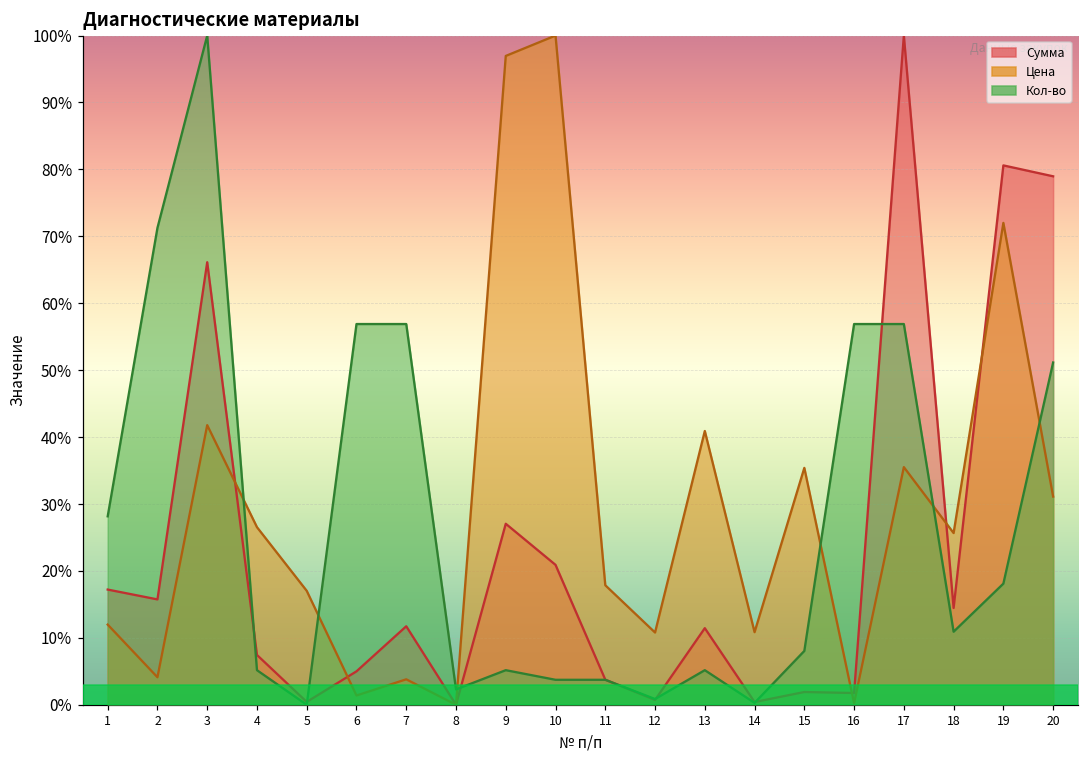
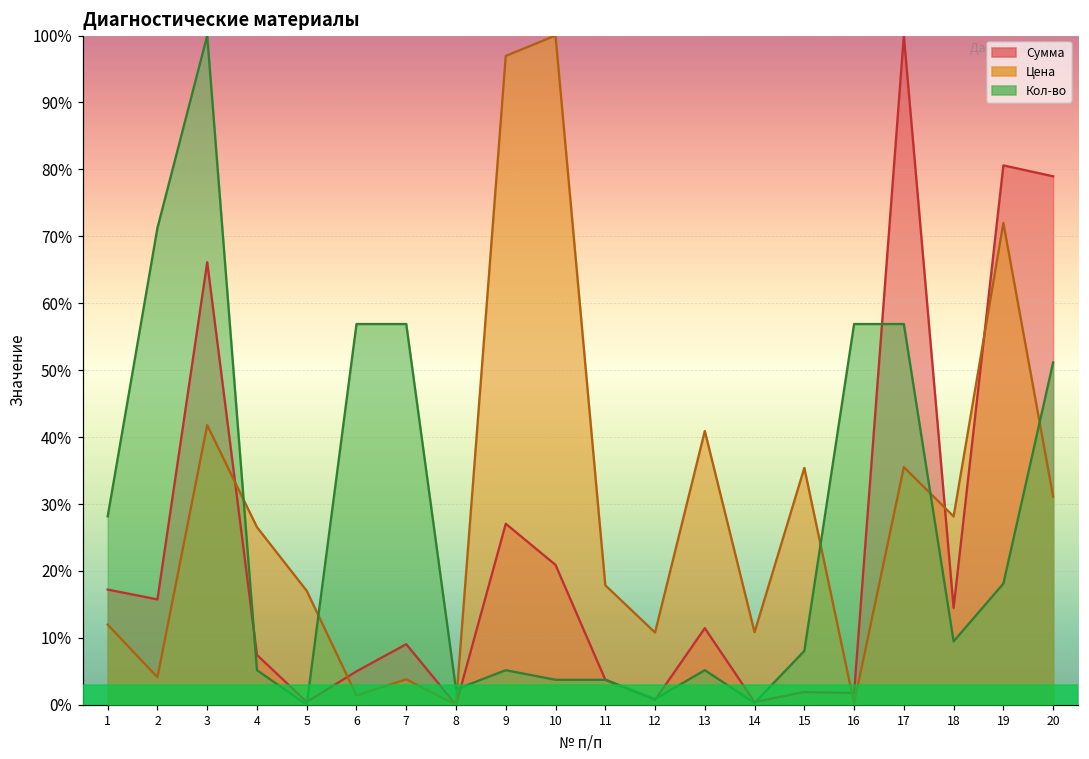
  {
    "Сумма": {
      "1": "17%",
      "2": "16%",
      "3": "66%",
      "4": "7%",
      "6": "5%",
-     "7": "12%",
+     "7": "9%",
      "9": "27%",
      "10": "21%",
      "13": "11%",
      "17": "100%",
      "18": "14%",
      "19": "81%",
      "20": "79%"
    },
    "Цена": {
      "1": "12%",
      "2": "4%",
      "3": "42%",
      "4": "27%",
      "5": "17%",
      "7": "4%",
      "9": "97%",
      "10": "100%",
      "11": "18%",
      "12": "11%",
      "13": "41%",
      "14": "11%",
      "15": "35%",
      "17": "36%",
-     "18": "26%",
+     "18": "28%",
      "19": "72%",
      "20": "31%"
    },
    "Кол-во": {
      "1": "28%",
      "2": "71%",
      "3": "100%",
      "4": "5%",
      "6": "57%",
      "7": "57%",
      "9": "5%",
      "10": "4%",
      "13": "5%",
      "15": "8%",
      "16": "57%",
      "17": "57%",
-     "18": "11%",
+     "18": "9%",
      "19": "18%",
      "20": "51%"
    }
  }
